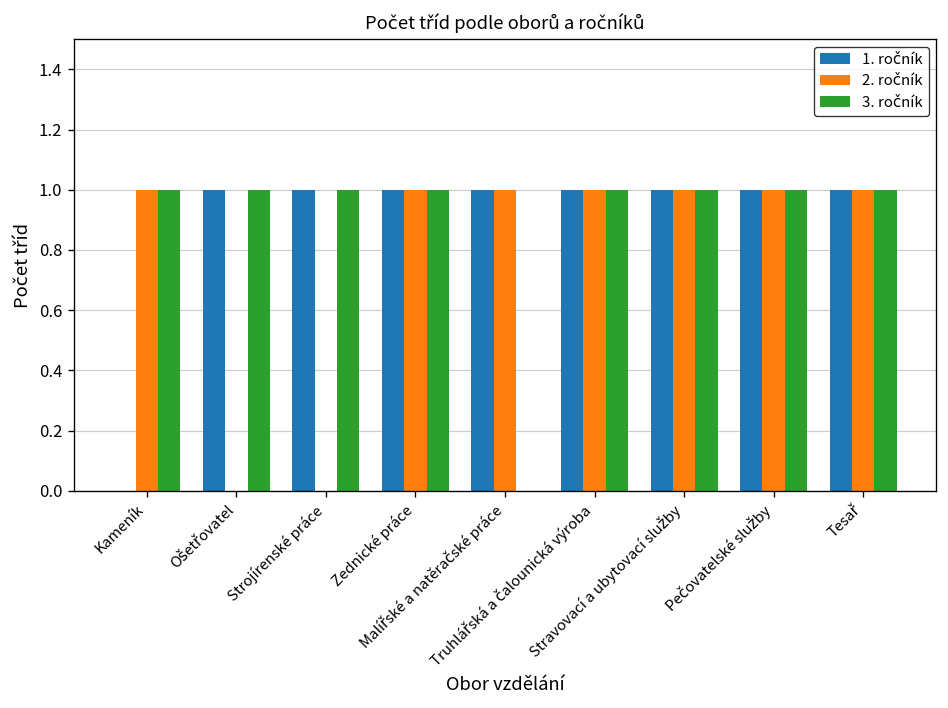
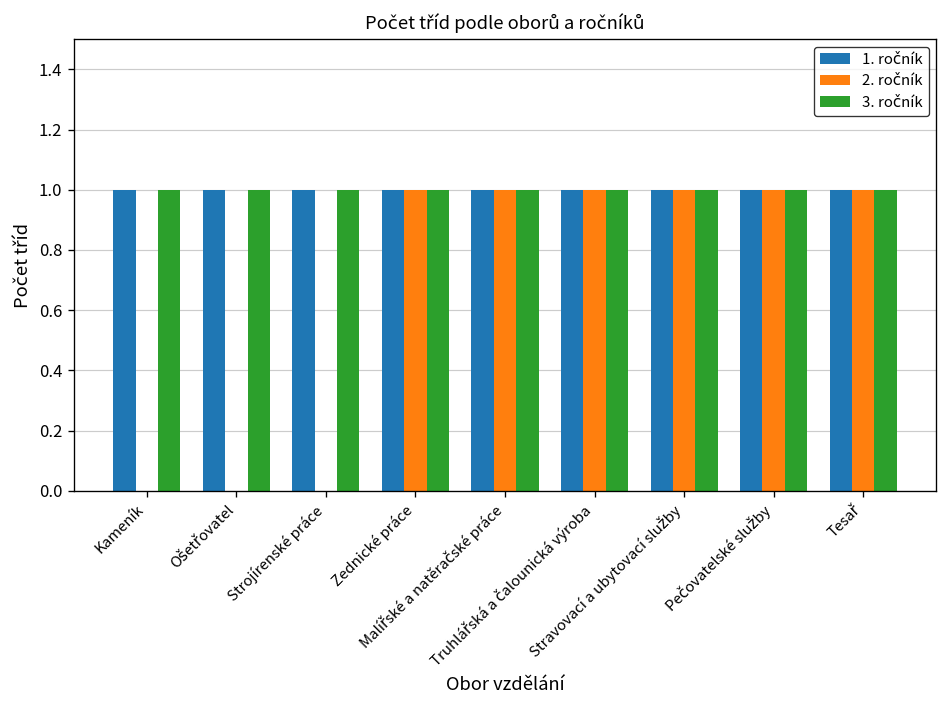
  {
    "1. ročník": {
-     "Kameník": 0,
+     "Kameník": 1,
      "Ošetřovatel": 1,
      "Strojírenské práce": 1,
      "Zednické práce": 1,
      "Malířské a natěračské práce": 1,
      "Truhlářská a čalounická výroba": 1,
      "Stravovací a ubytovací služby": 1,
      "Pečovatelské služby": 1,
      "Tesař": 1
    },
    "2. ročník": {
-     "Kameník": 1,
+     "Kameník": 0,
      "Ošetřovatel": 0,
      "Strojírenské práce": 0,
      "Zednické práce": 1,
      "Malířské a natěračské práce": 1,
      "Truhlářská a čalounická výroba": 1,
      "Stravovací a ubytovací služby": 1,
      "Pečovatelské služby": 1,
      "Tesař": 1
    },
    "3. ročník": {
      "Kameník": 1,
      "Ošetřovatel": 1,
      "Strojírenské práce": 1,
      "Zednické práce": 1,
-     "Malířské a natěračské práce": 0,
+     "Malířské a natěračské práce": 1,
      "Truhlářská a čalounická výroba": 1,
      "Stravovací a ubytovací služby": 1,
      "Pečovatelské služby": 1,
      "Tesař": 1
    }
  }
